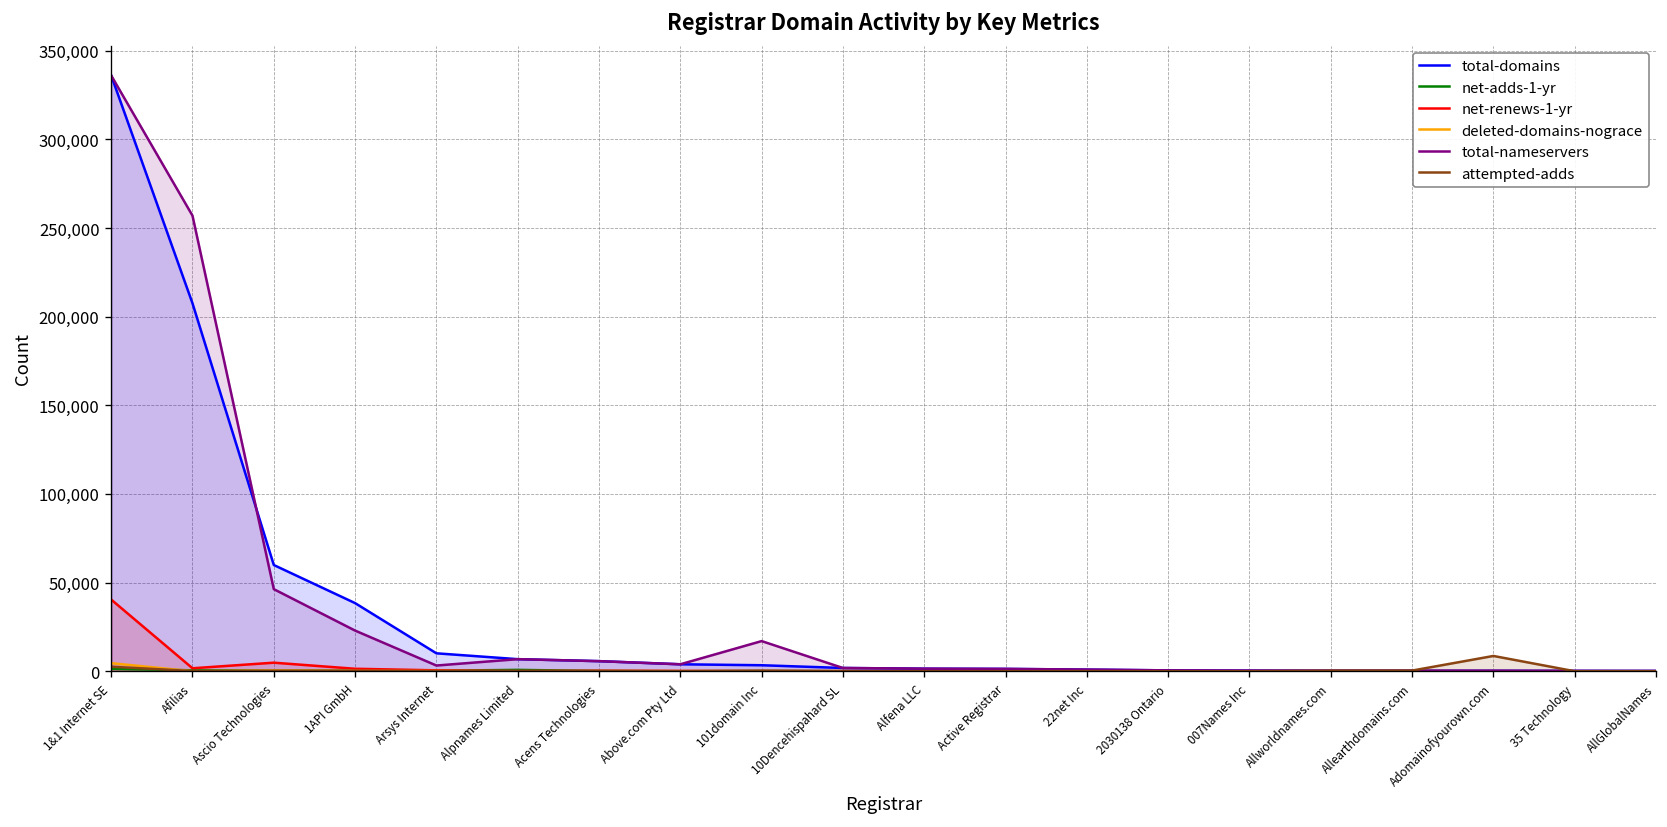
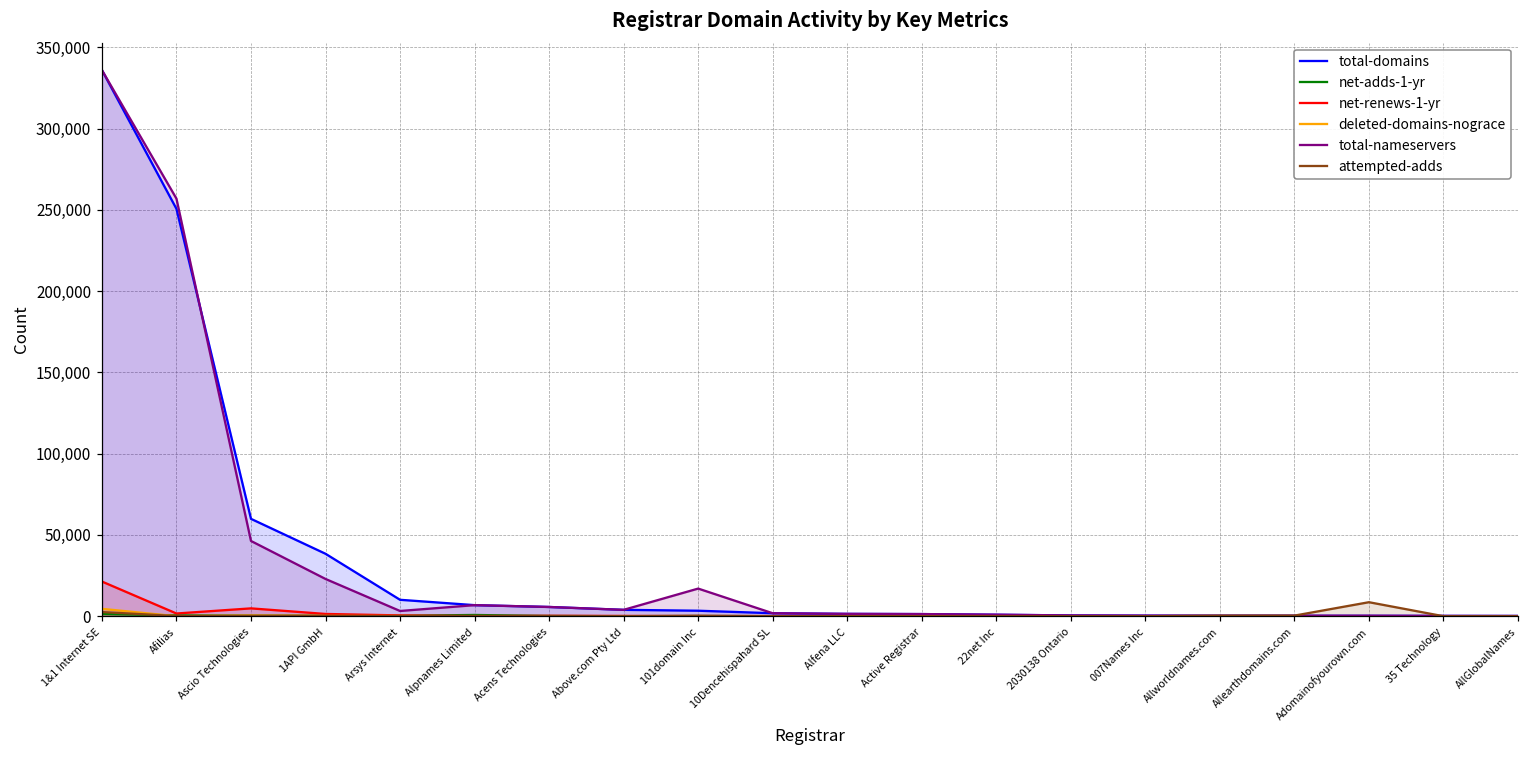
  {
    "total-domains": {
-     "Afilias": "208,000",
+     "Afilias": "251,000",
      "Ascio Technologies": "60,000",
      "1API GmbH": "38,000",
      "Arsys Internet": "10,000",
      "101domain Inc": "3,000"
    },
    "net-renews-1-yr": {
-     "1&1 Internet SE": "40,000",
+     "1&1 Internet SE": "21,000",
      "Ascio Technologies": "5,000"
    },
    "deleted-domains-nograce": {
      "1&1 Internet SE": "5,000"
    },
    "total-nameservers": {
      "Afilias": "257,000",
      "Ascio Technologies": "46,000",
      "1API GmbH": "23,000",
      "Arsys Internet": "3,000",
      "101domain Inc": "17,000"
    },
    "attempted-adds": {
      "Adomainofyourown.com": "9,000"
    }
  }
